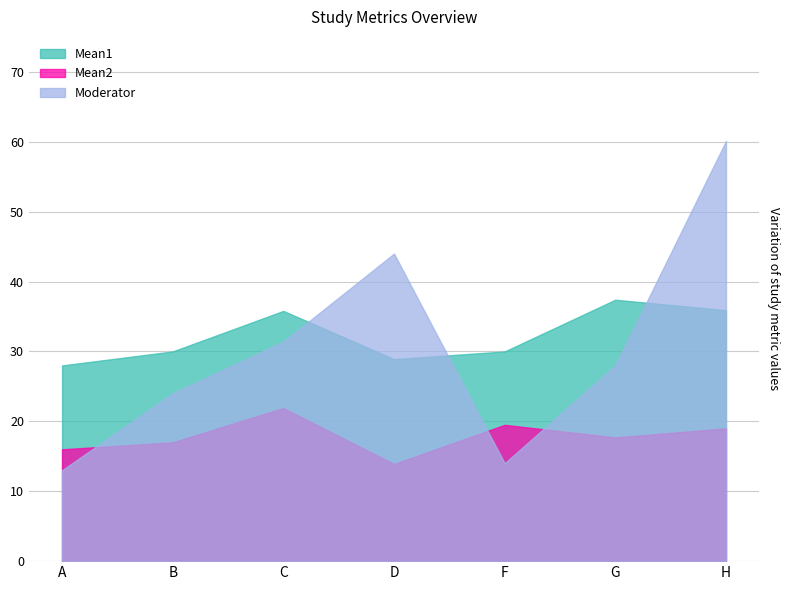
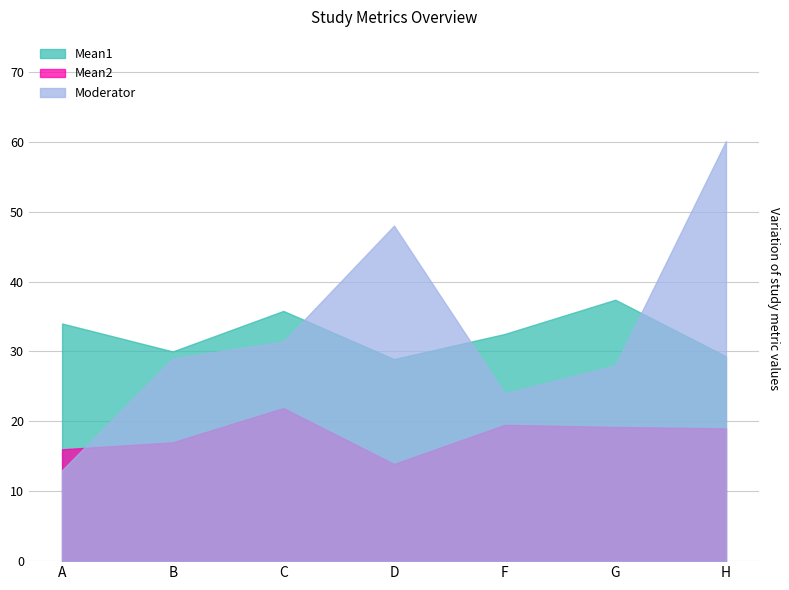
  {
    "Mean1": {
-     "A": 28,
+     "A": 34,
      "B": 30,
      "C": 36,
      "D": 29,
-     "F": 30,
+     "F": 33,
      "G": 37,
-     "H": 36
+     "H": 29
    },
    "Mean2": {
      "A": 16,
      "B": 17,
      "C": 22,
      "D": 14,
      "F": 20,
-     "G": 18,
+     "G": 19,
      "H": 19
    },
    "Moderator": {
      "A": 13,
-     "B": 24,
+     "B": 29,
      "C": 31,
-     "D": 44,
-     "F": 14,
+     "D": 48,
+     "F": 24,
      "G": 28,
      "H": 60
    }
  }
